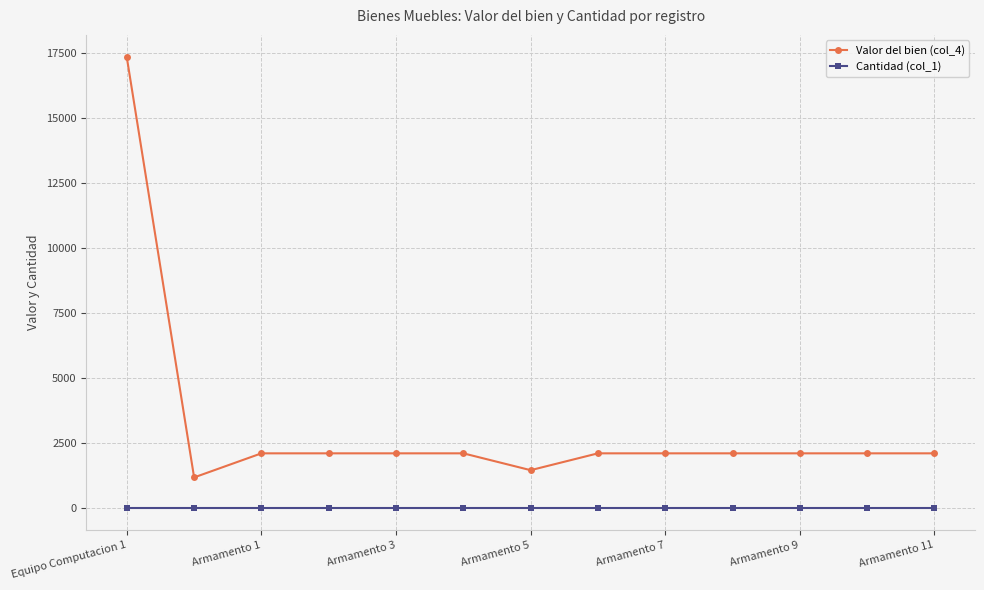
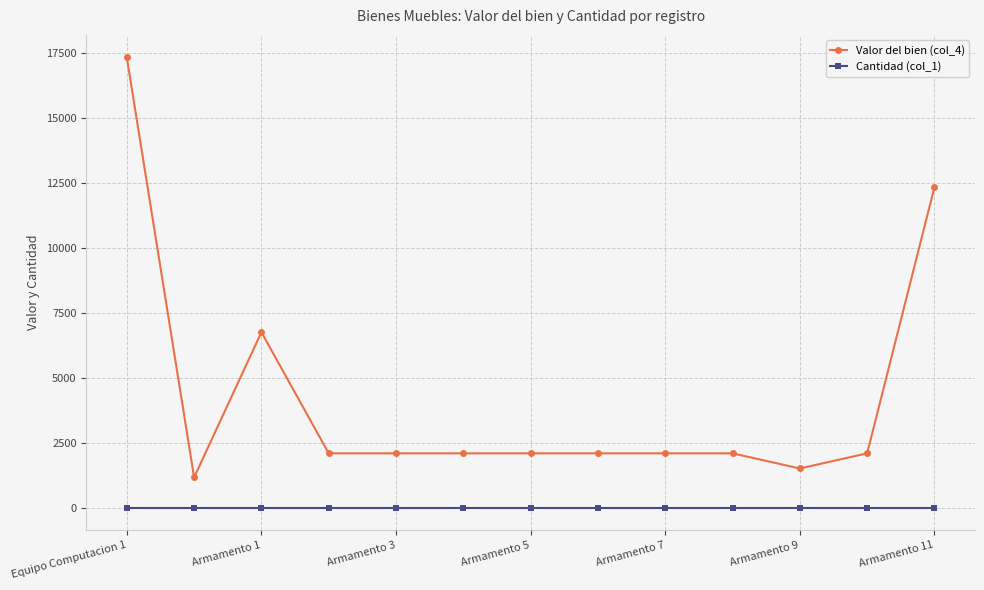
  {
    "Valor del bien (col_4)": {
      "Equipo Computacion 1": 17300,
-     "Armamento 1": 2100,
+     "Armamento 1": 6800,
      "Armamento 3": 2100,
-     "Armamento 5": 1400,
+     "Armamento 5": 2100,
      "Armamento 7": 2100,
-     "Armamento 9": 2100,
-     "Armamento 11": 2100
+     "Armamento 9": 1500,
+     "Armamento 11": 12300
    },
    "Cantidad (col_1)": {
      "Equipo Computacion 1": 0,
      "Armamento 1": 0,
      "Armamento 3": 0,
      "Armamento 5": 0,
      "Armamento 7": 0,
      "Armamento 9": 0,
      "Armamento 11": 0
    }
  }
